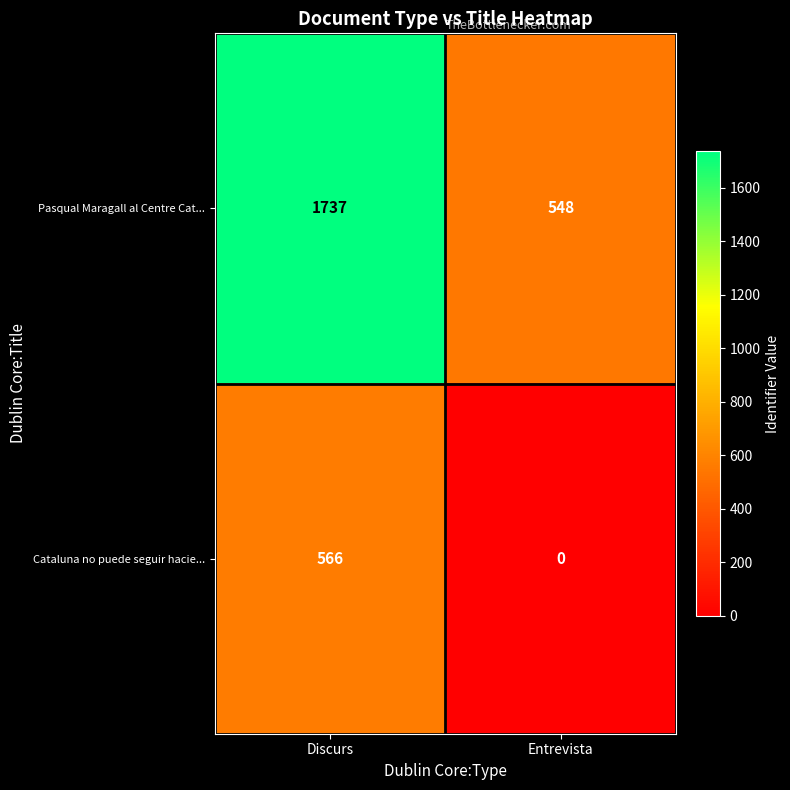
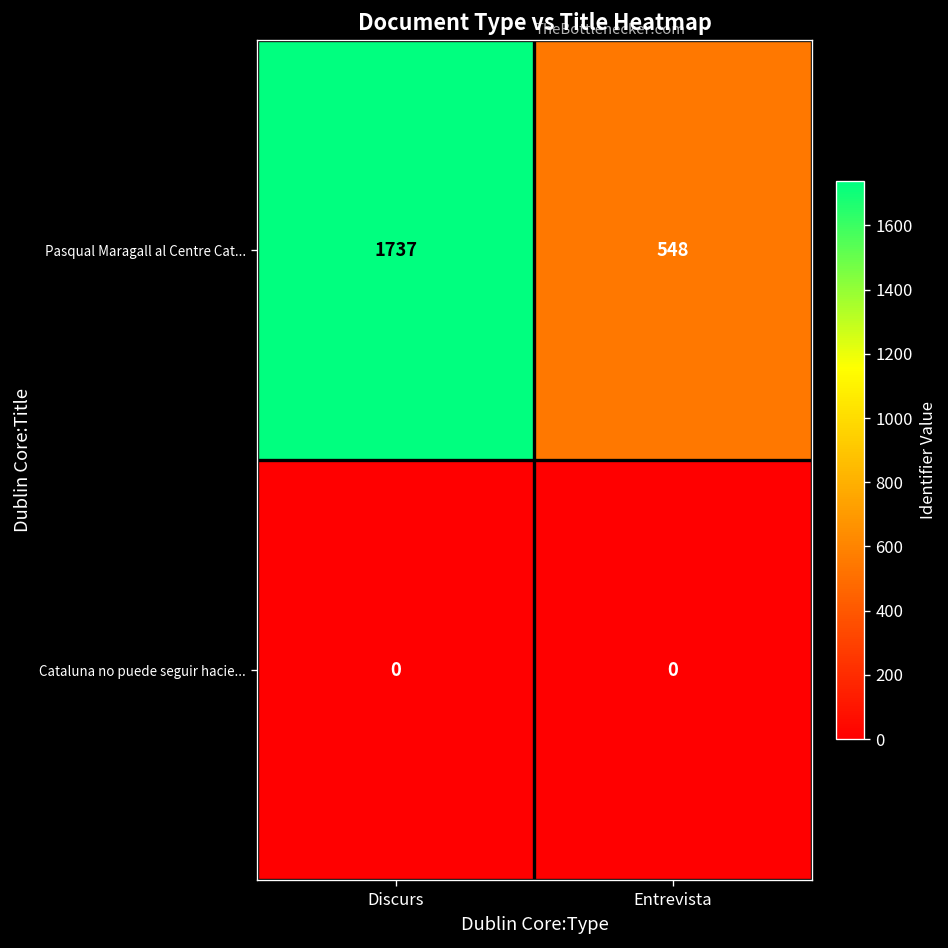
  {
    "Pasqual Maragall al Centre Cat...": {
      "Discurs": 1737,
      "Entrevista": 548
    },
    "Cataluna no puede seguir hacie...": {
-     "Discurs": 566,
+     "Discurs": 0,
      "Entrevista": 0
    }
  }
